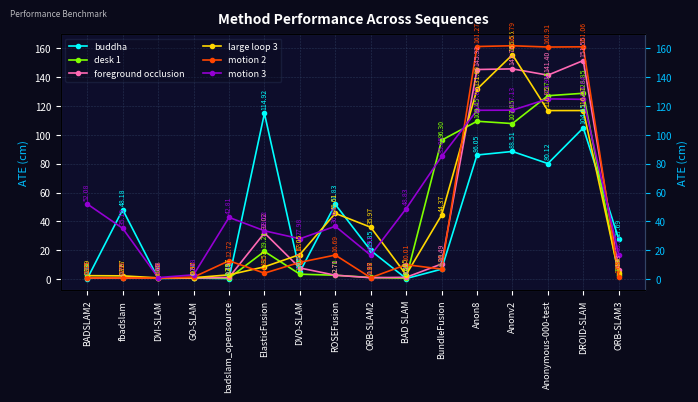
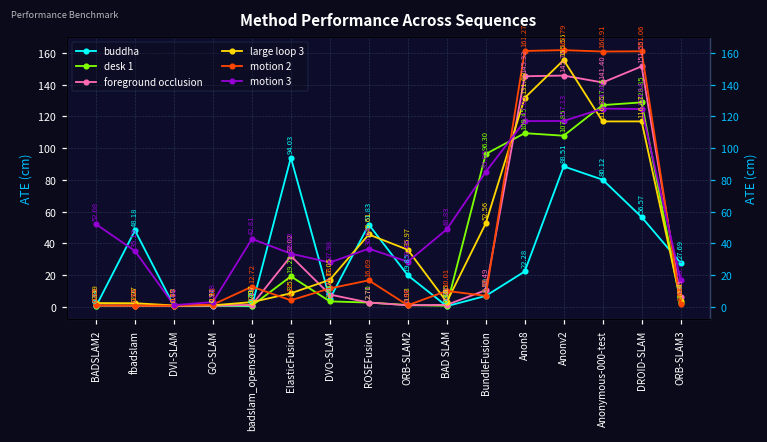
  {
    "buddha": {
      "fbadslam": 48.18,
-     "ElasticFusion": 114.92,
-     "Anon8": 86.05,
+     "ElasticFusion": 94.03,
+     "Anon8": 22.28,
      "Anonv2": 88.51,
      "Anonymous-000-test": 80.12,
-     "DROID-SLAM": 104.85,
+     "DROID-SLAM": 56.57,
      "ORB-SLAM3": 27.69
    },
    "desk 1": {
      "BundleFusion": 96.30
    },
    "foreground occlusion": {
      "Anonymous-000-test": 141.40
    },
    "large loop 3": {
-     "BundleFusion": 44.37
+     "BundleFusion": 52.56
    },
    "motion 2": {
      "badslam_opensource": 12.72,
      "ROSEFusion": 16.69,
      "Anon8": 161.27,
      "Anonymous-000-test": 160.91
    },
    "motion 3": {
      "BADSLAM2": 52.08,
      "badslam_opensource": 42.81,
      "DVO-SLAM": 27.98,
-     "ORB-SLAM2": 16.51,
+     "ORB-SLAM2": 28.44,
      "BAD SLAM": 48.83
    }
  }
